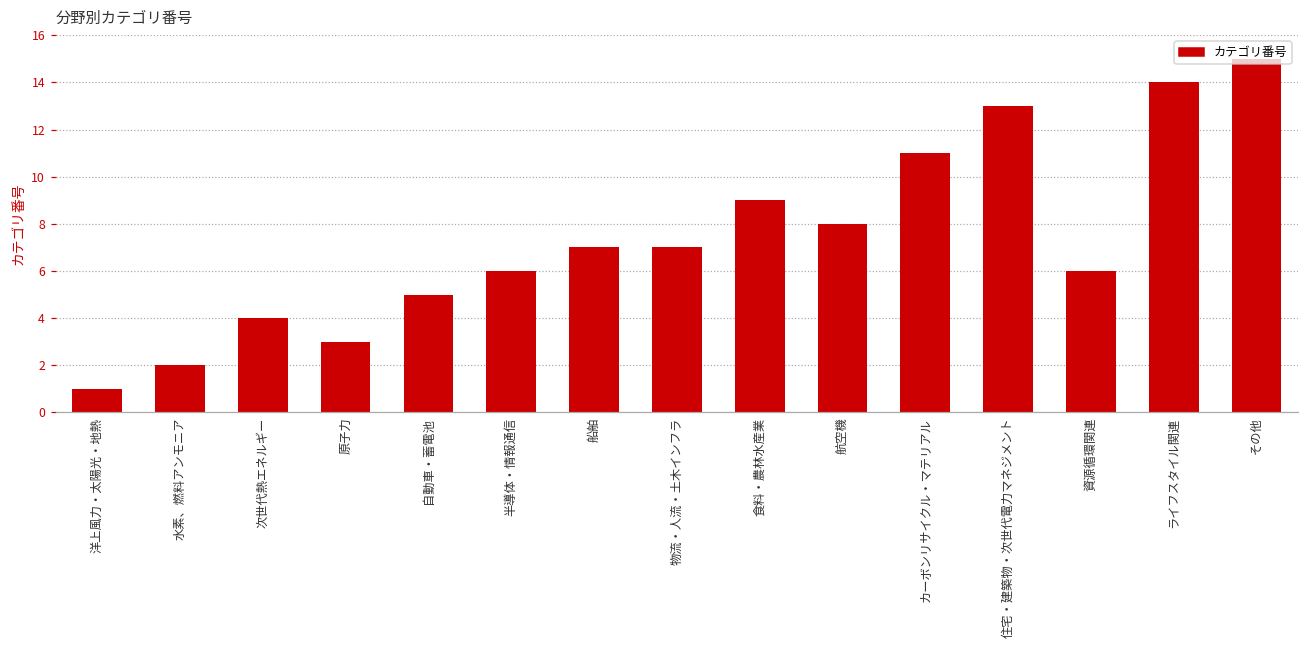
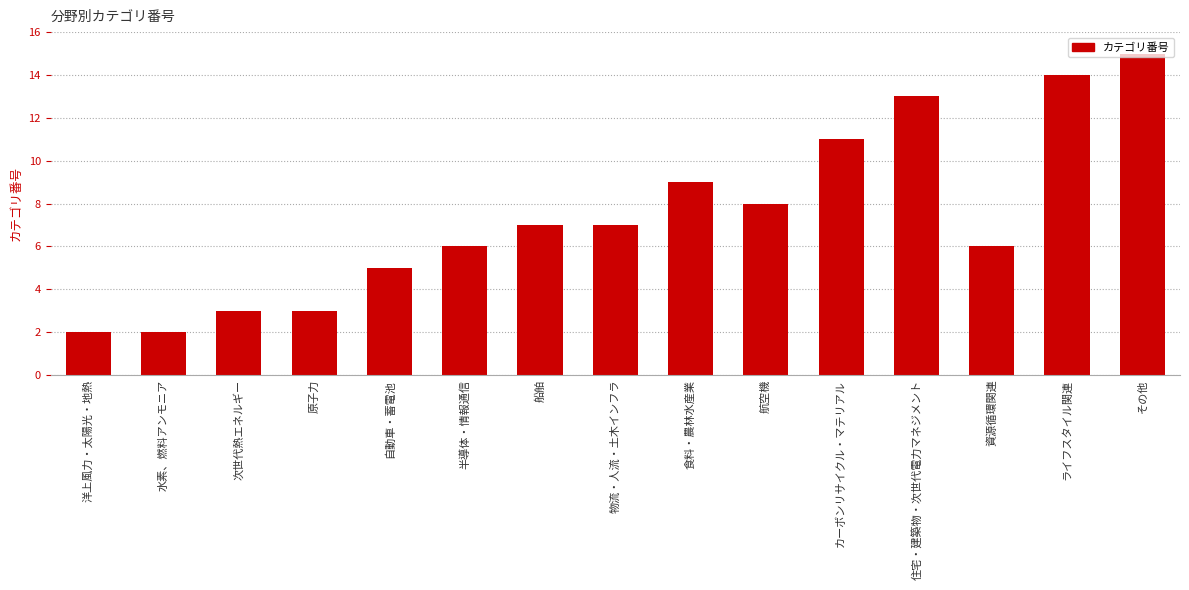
  {
-   "洋上風力・太陽光・地熱": 1,
+   "洋上風力・太陽光・地熱": 2,
    "水素、燃料アンモニア": 2,
-   "次世代熱エネルギー": 4,
+   "次世代熱エネルギー": 3,
    "原子力": 3,
    "自動車・蓄電池": 5,
    "半導体・情報通信": 6,
    "船舶": 7,
    "物流・人流・土木インフラ": 7,
    "食料・農林水産業": 9,
    "航空機": 8,
    "カーボンリサイクル・マテリアル": 11,
    "住宅・建築物・次世代電力マネジメント": 13,
    "資源循環関連": 6,
    "ライフスタイル関連": 14
  }
